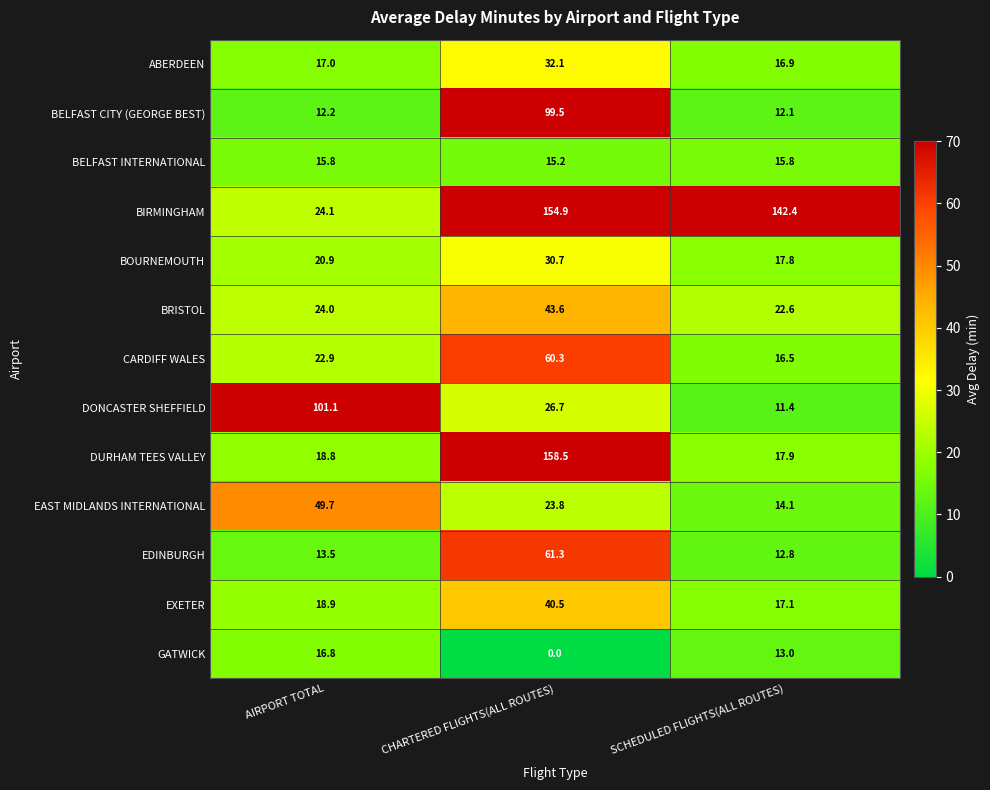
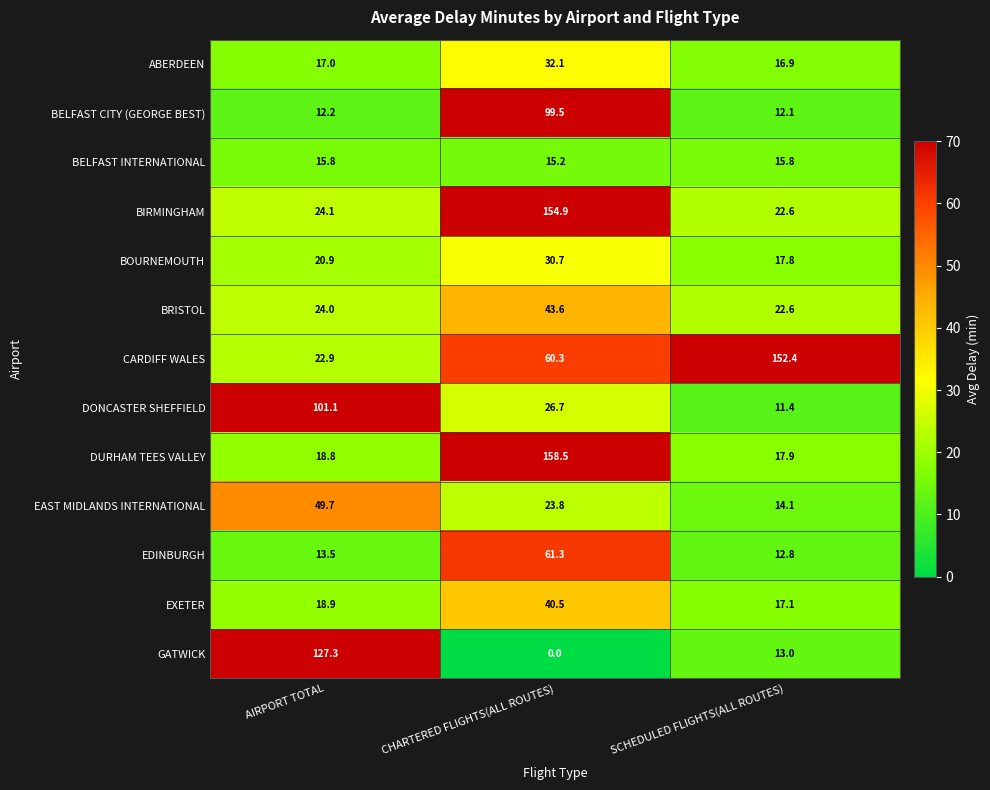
  {
    "ABERDEEN": {
      "AIRPORT TOTAL": 17.0,
      "CHARTERED FLIGHTS(ALL ROUTES)": 32.1,
      "SCHEDULED FLIGHTS(ALL ROUTES)": 16.9
    },
    "BELFAST CITY (GEORGE BEST)": {
      "AIRPORT TOTAL": 12.2,
      "CHARTERED FLIGHTS(ALL ROUTES)": 99.5,
      "SCHEDULED FLIGHTS(ALL ROUTES)": 12.1
    },
    "BELFAST INTERNATIONAL": {
      "AIRPORT TOTAL": 15.8,
      "CHARTERED FLIGHTS(ALL ROUTES)": 15.2,
      "SCHEDULED FLIGHTS(ALL ROUTES)": 15.8
    },
    "BIRMINGHAM": {
      "AIRPORT TOTAL": 24.1,
      "CHARTERED FLIGHTS(ALL ROUTES)": 154.9,
-     "SCHEDULED FLIGHTS(ALL ROUTES)": 142.4
+     "SCHEDULED FLIGHTS(ALL ROUTES)": 22.6
    },
    "BOURNEMOUTH": {
      "AIRPORT TOTAL": 20.9,
      "CHARTERED FLIGHTS(ALL ROUTES)": 30.7,
      "SCHEDULED FLIGHTS(ALL ROUTES)": 17.8
    },
    "BRISTOL": {
      "AIRPORT TOTAL": 24.0,
      "CHARTERED FLIGHTS(ALL ROUTES)": 43.6,
      "SCHEDULED FLIGHTS(ALL ROUTES)": 22.6
    },
    "CARDIFF WALES": {
      "AIRPORT TOTAL": 22.9,
      "CHARTERED FLIGHTS(ALL ROUTES)": 60.3,
-     "SCHEDULED FLIGHTS(ALL ROUTES)": 16.5
+     "SCHEDULED FLIGHTS(ALL ROUTES)": 152.4
    },
    "DONCASTER SHEFFIELD": {
      "AIRPORT TOTAL": 101.1,
      "CHARTERED FLIGHTS(ALL ROUTES)": 26.7,
      "SCHEDULED FLIGHTS(ALL ROUTES)": 11.4
    },
    "DURHAM TEES VALLEY": {
      "AIRPORT TOTAL": 18.8,
      "CHARTERED FLIGHTS(ALL ROUTES)": 158.5,
      "SCHEDULED FLIGHTS(ALL ROUTES)": 17.9
    },
    "EAST MIDLANDS INTERNATIONAL": {
      "AIRPORT TOTAL": 49.7,
      "CHARTERED FLIGHTS(ALL ROUTES)": 23.8,
      "SCHEDULED FLIGHTS(ALL ROUTES)": 14.1
    },
    "EDINBURGH": {
      "AIRPORT TOTAL": 13.5,
      "CHARTERED FLIGHTS(ALL ROUTES)": 61.3,
      "SCHEDULED FLIGHTS(ALL ROUTES)": 12.8
    },
    "EXETER": {
      "AIRPORT TOTAL": 18.9,
      "CHARTERED FLIGHTS(ALL ROUTES)": 40.5,
      "SCHEDULED FLIGHTS(ALL ROUTES)": 17.1
    },
    "GATWICK": {
-     "AIRPORT TOTAL": 16.8,
+     "AIRPORT TOTAL": 127.3,
      "CHARTERED FLIGHTS(ALL ROUTES)": 0.0,
      "SCHEDULED FLIGHTS(ALL ROUTES)": 13.0
    }
  }
